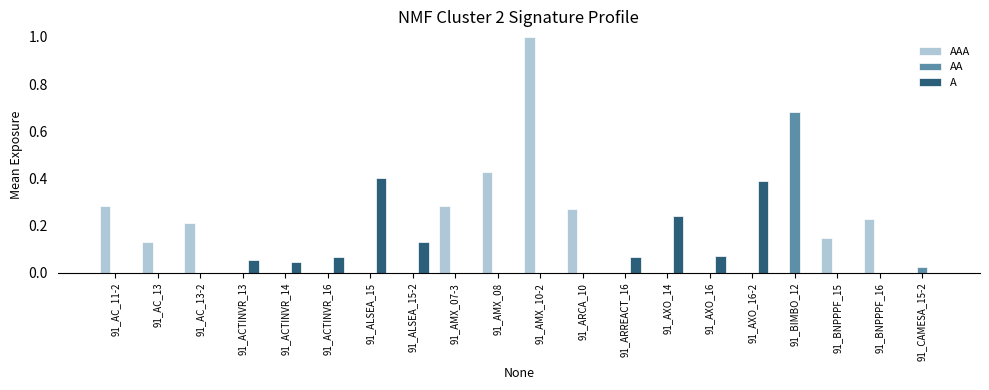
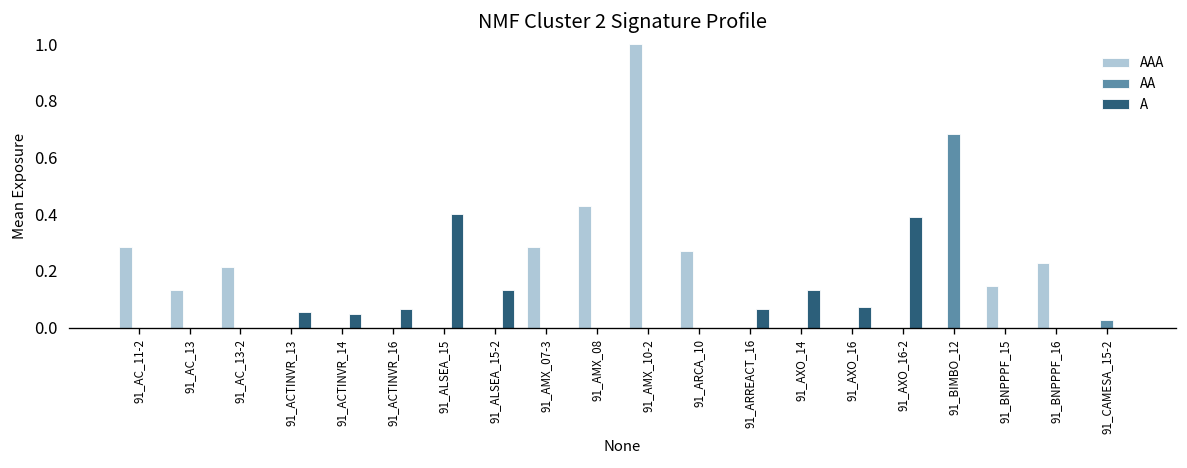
  {
    "AAA": {
      "91_AC_11-2": 0.29,
      "91_AC_13": 0.13,
      "91_AC_13-2": 0.21,
      "91_ACTINVR_13": 0.00,
      "91_ACTINVR_14": 0.00,
      "91_ACTINVR_16": 0.00,
      "91_ALSEA_15": 0.00,
      "91_ALSEA_15-2": 0.00,
      "91_AMX_07-3": 0.28,
      "91_AMX_08": 0.43,
      "91_AMX_10-2": 1.00,
      "91_ARCA_10": 0.27,
      "91_ARREACT_16": 0.00,
      "91_AXO_14": 0.00,
      "91_AXO_16": 0.00,
      "91_AXO_16-2": 0.00,
      "91_BIMBO_12": 0.00,
      "91_BNPPPF_15": 0.15,
      "91_BNPPPF_16": 0.23,
      "91_CAMESA_15-2": 0.00
    },
    "AA": {
      "91_AC_11-2": 0.00,
      "91_AC_13": 0.00,
      "91_AC_13-2": 0.00,
      "91_ACTINVR_13": 0.00,
      "91_ACTINVR_14": 0.00,
      "91_ACTINVR_16": 0.00,
      "91_ALSEA_15": 0.00,
      "91_ALSEA_15-2": 0.00,
      "91_AMX_07-3": 0.00,
      "91_AMX_08": 0.00,
      "91_AMX_10-2": 0.00,
      "91_ARCA_10": 0.00,
      "91_ARREACT_16": 0.00,
      "91_AXO_14": 0.00,
      "91_AXO_16": 0.00,
      "91_AXO_16-2": 0.00,
      "91_BIMBO_12": 0.68,
      "91_BNPPPF_15": 0.00,
      "91_BNPPPF_16": 0.00,
      "91_CAMESA_15-2": 0.03
    },
    "A": {
      "91_AC_11-2": 0.00,
      "91_AC_13": 0.00,
      "91_AC_13-2": 0.00,
      "91_ACTINVR_13": 0.05,
      "91_ACTINVR_14": 0.05,
      "91_ACTINVR_16": 0.07,
      "91_ALSEA_15": 0.40,
      "91_ALSEA_15-2": 0.13,
      "91_AMX_07-3": 0.00,
      "91_AMX_08": 0.00,
      "91_AMX_10-2": 0.00,
      "91_ARCA_10": 0.00,
      "91_ARREACT_16": 0.07,
-     "91_AXO_14": 0.24,
+     "91_AXO_14": 0.13,
      "91_AXO_16": 0.07,
      "91_AXO_16-2": 0.39,
      "91_BIMBO_12": 0.00,
      "91_BNPPPF_15": 0.00,
      "91_BNPPPF_16": 0.00,
      "91_CAMESA_15-2": 0.00
    }
  }
